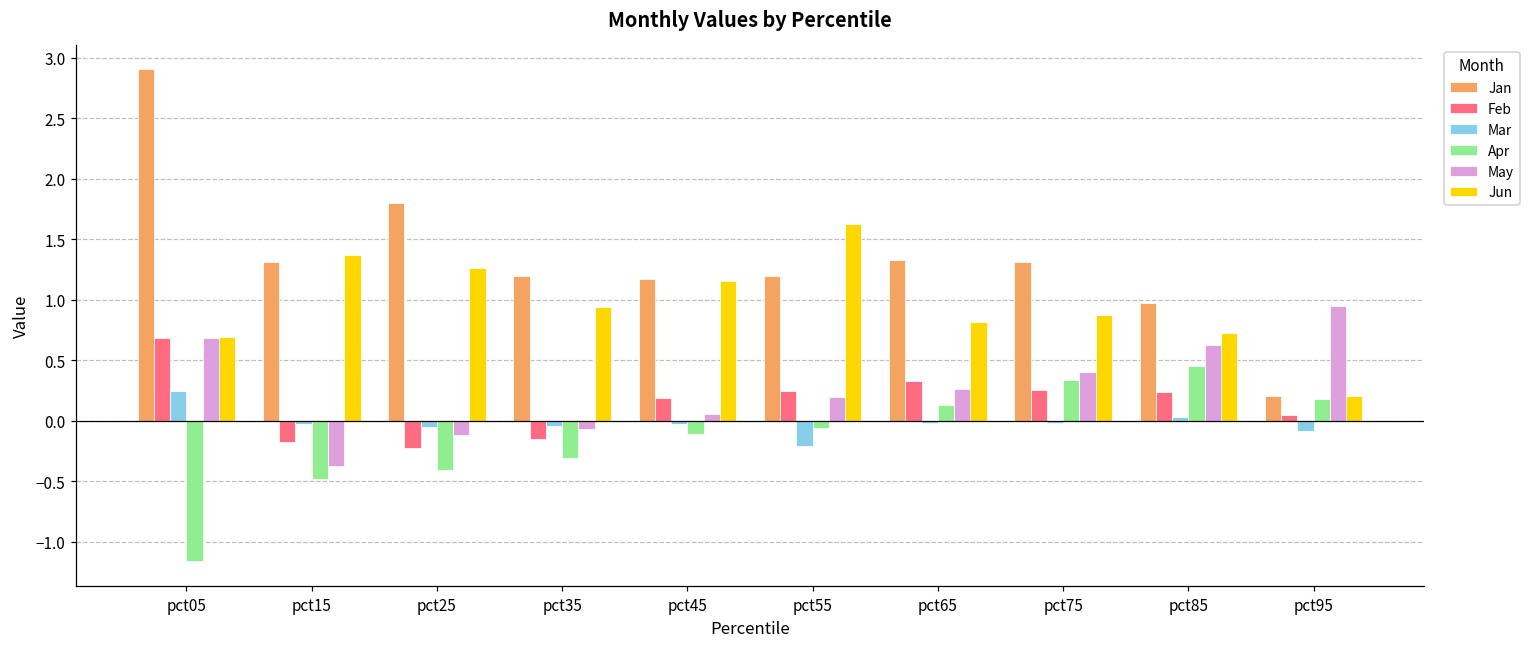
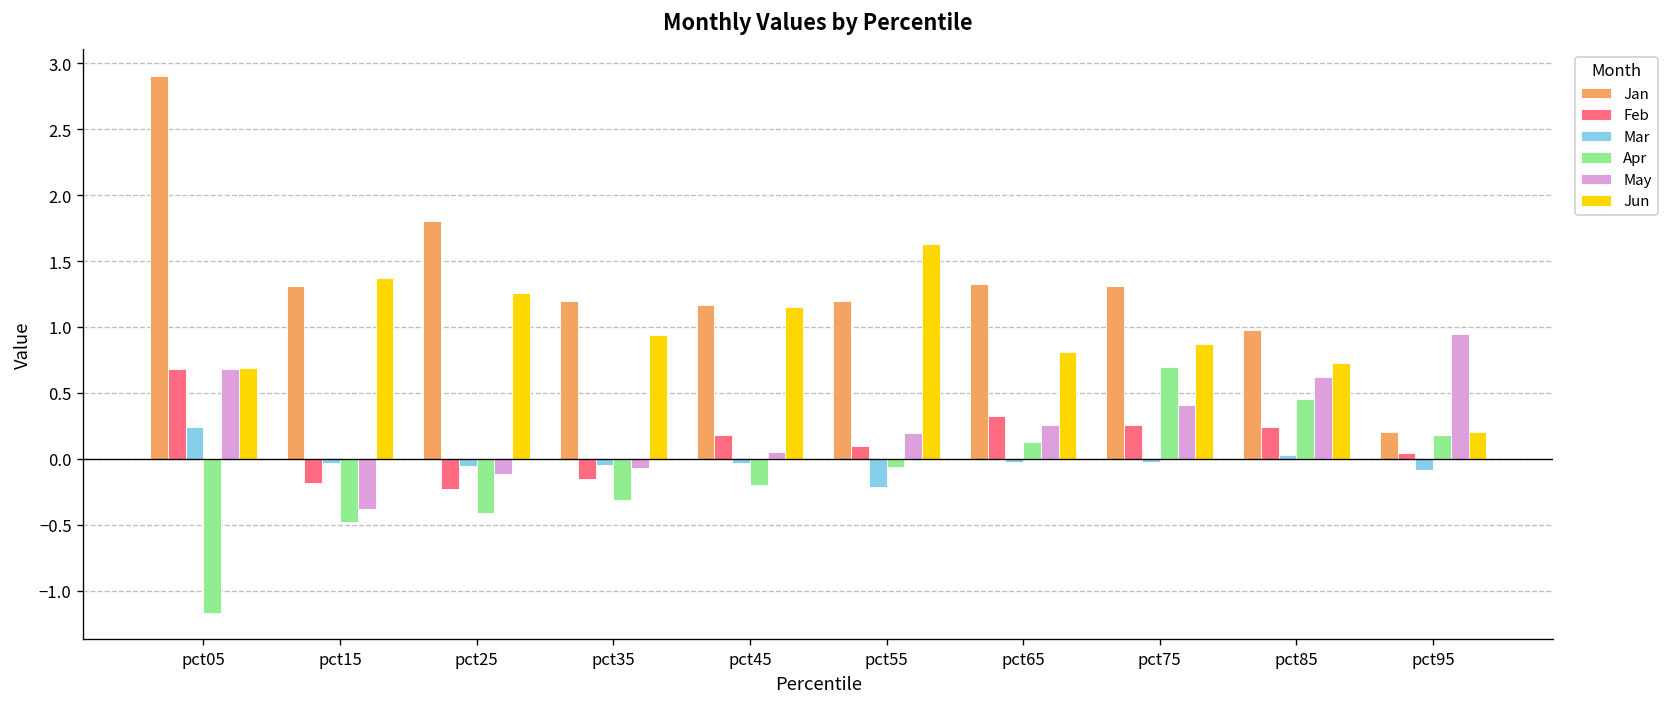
  {
    "Jan": {
      "pct05": 2.90,
      "pct15": 1.31,
      "pct25": 1.80,
      "pct35": 1.20,
      "pct45": 1.17,
      "pct55": 1.20,
      "pct65": 1.33,
      "pct75": 1.31,
      "pct85": 0.98,
      "pct95": 0.20
    },
    "Feb": {
      "pct05": 0.68,
      "pct15": -0.18,
      "pct25": -0.23,
      "pct35": -0.15,
      "pct45": 0.18,
-     "pct55": 0.24,
+     "pct55": 0.10,
      "pct65": 0.32,
      "pct75": 0.26,
      "pct85": 0.24,
      "pct95": 0.05
    },
    "Mar": {
      "pct05": 0.24,
      "pct15": -0.03,
      "pct25": -0.05,
      "pct35": -0.05,
      "pct45": -0.03,
      "pct55": -0.21,
      "pct65": -0.02,
      "pct85": 0.03,
      "pct95": -0.08
    },
    "Apr": {
      "pct05": -1.16,
      "pct15": -0.48,
      "pct25": -0.41,
      "pct35": -0.31,
-     "pct45": -0.11,
+     "pct45": -0.19,
      "pct55": -0.06,
      "pct65": 0.13,
-     "pct75": 0.33,
+     "pct75": 0.70,
      "pct85": 0.45,
      "pct95": 0.18
    },
    "May": {
      "pct05": 0.68,
      "pct15": -0.38,
      "pct25": -0.12,
      "pct35": -0.07,
      "pct45": 0.05,
      "pct55": 0.19,
      "pct65": 0.26,
      "pct75": 0.41,
      "pct85": 0.62,
      "pct95": 0.94
    },
    "Jun": {
      "pct05": 0.69,
      "pct15": 1.37,
      "pct25": 1.26,
      "pct35": 0.94,
      "pct45": 1.15,
      "pct55": 1.63,
      "pct65": 0.81,
      "pct75": 0.87,
      "pct85": 0.73,
      "pct95": 0.20
    }
  }
